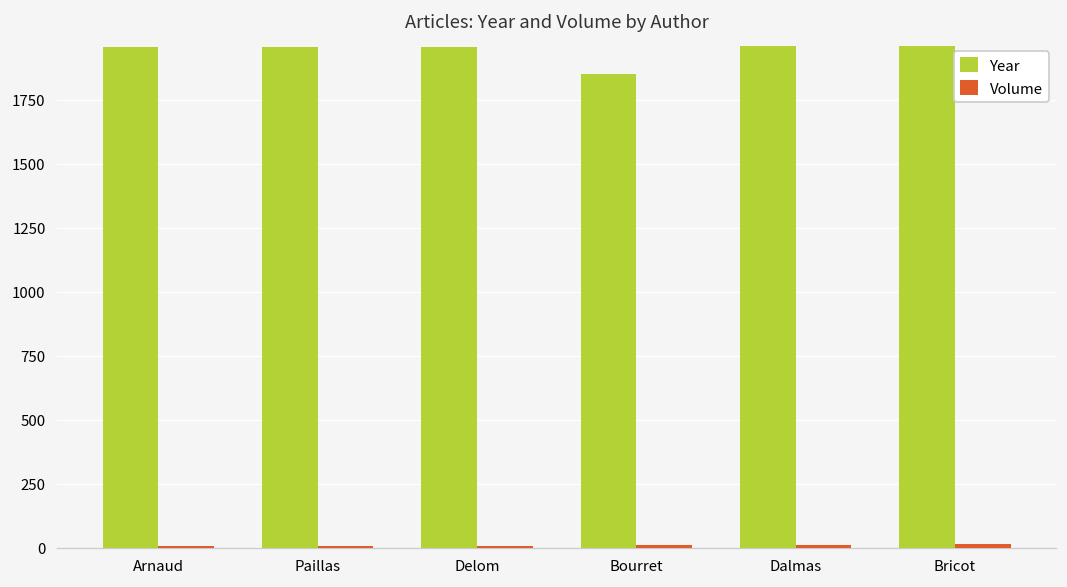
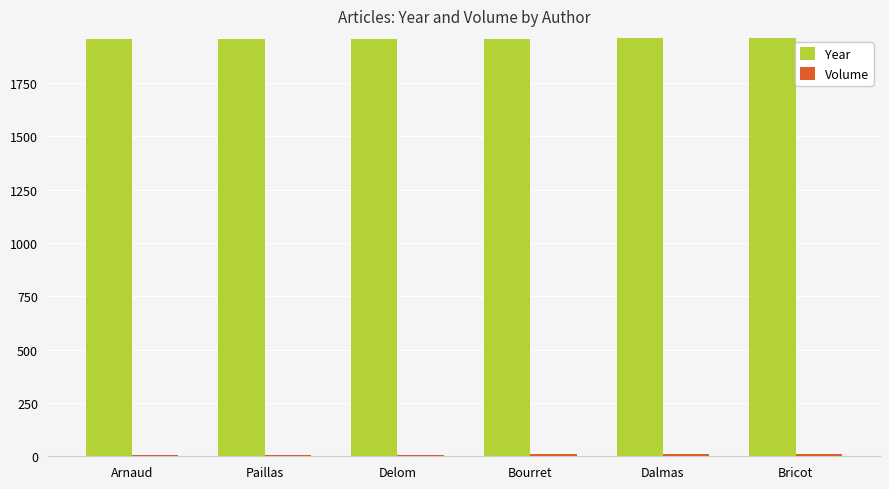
  {
    "Year": {
      "Arnaud": 1960,
      "Paillas": 1960,
      "Delom": 1960,
-     "Bourret": 1850,
+     "Bourret": 1960,
      "Dalmas": 1960,
      "Bricot": 1960
    },
    "Volume": {
      "Dalmas": 10,
      "Bricot": 10
    }
  }
